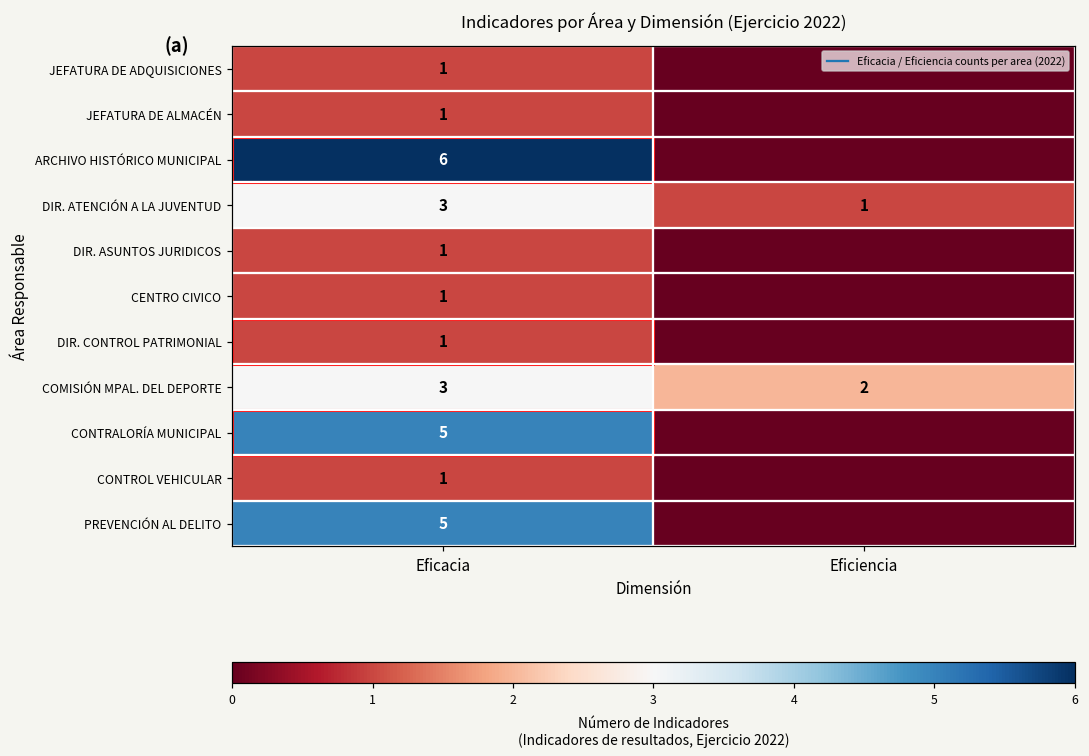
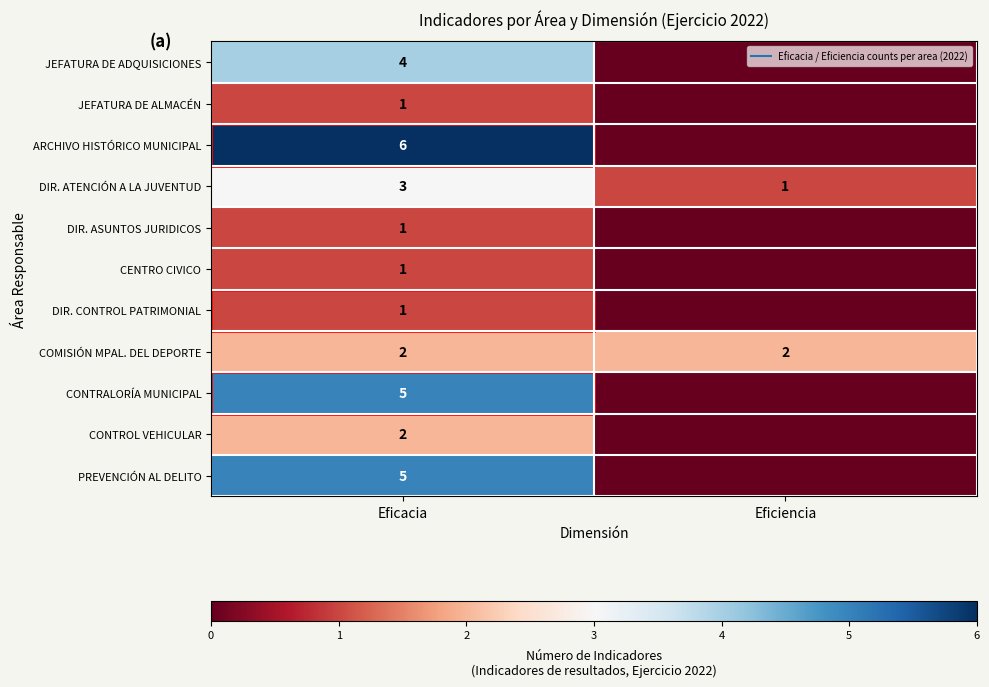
  {
    "JEFATURA DE ADQUISICIONES": {
-     "Eficacia": 1
+     "Eficacia": 4
    },
    "JEFATURA DE ALMACÉN": {
      "Eficacia": 1
    },
    "ARCHIVO HISTÓRICO MUNICIPAL": {
      "Eficacia": 6
    },
    "DIR. ATENCIÓN A LA JUVENTUD": {
      "Eficacia": 3,
      "Eficiencia": 1
    },
    "DIR. ASUNTOS JURIDICOS": {
      "Eficacia": 1
    },
    "CENTRO CIVICO": {
      "Eficacia": 1
    },
    "DIR. CONTROL PATRIMONIAL": {
      "Eficacia": 1
    },
    "COMISIÓN MPAL. DEL DEPORTE": {
-     "Eficacia": 3,
+     "Eficacia": 2,
      "Eficiencia": 2
    },
    "CONTRALORÍA MUNICIPAL": {
      "Eficacia": 5
    },
    "CONTROL VEHICULAR": {
-     "Eficacia": 1
+     "Eficacia": 2
    },
    "PREVENCIÓN AL DELITO": {
      "Eficacia": 5
    }
  }
